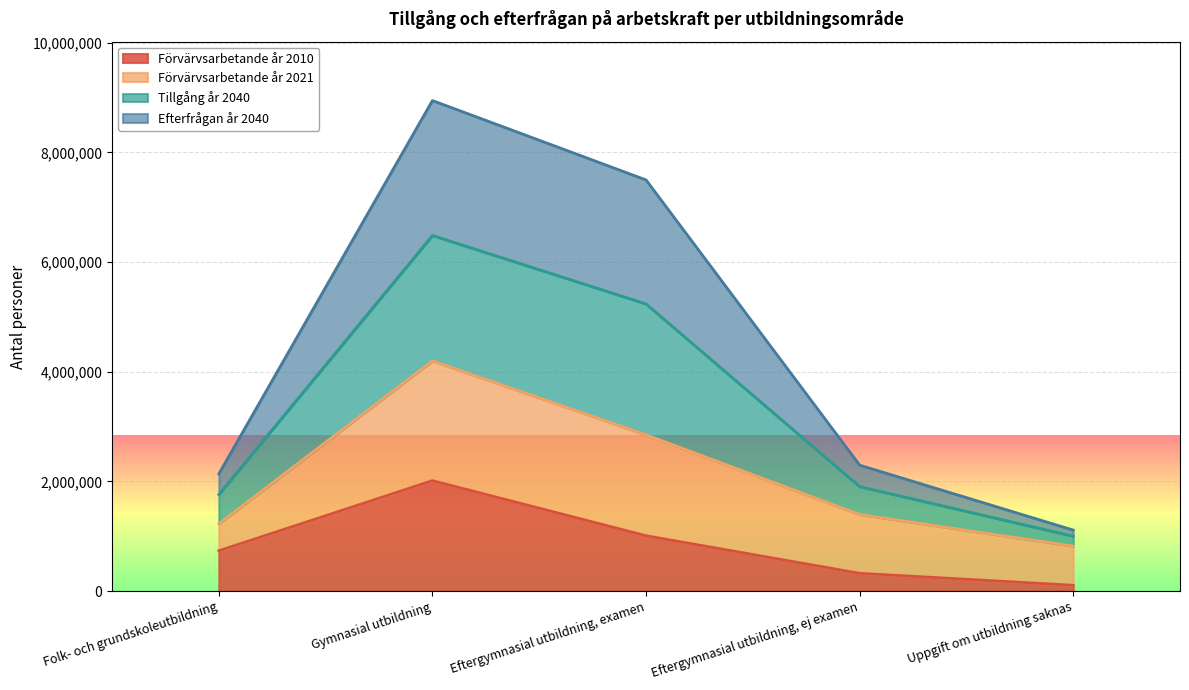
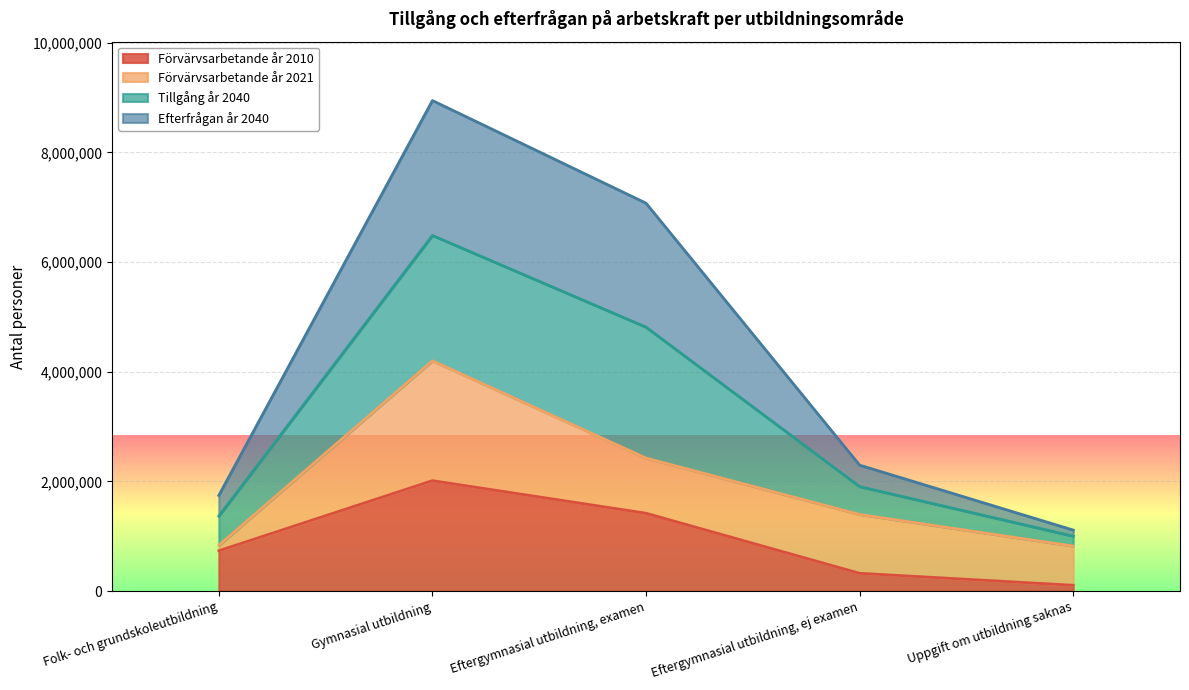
  {
    "Förvärvsarbetande år 2010": {
      "Folk- och grundskoleutbildning": "700,000",
      "Gymnasial utbildning": "2,000,000",
-     "Eftergymnasial utbildning, examen": "1,000,000",
+     "Eftergymnasial utbildning, examen": "1,400,000",
      "Eftergymnasial utbildning, ej examen": "300,000",
      "Uppgift om utbildning saknas": "100,000"
    },
    "Förvärvsarbetande år 2021": {
-     "Folk- och grundskoleutbildning": "500,000",
+     "Folk- och grundskoleutbildning": "100,000",
      "Gymnasial utbildning": "2,200,000",
-     "Eftergymnasial utbildning, examen": "1,800,000",
+     "Eftergymnasial utbildning, examen": "1,000,000",
      "Eftergymnasial utbildning, ej examen": "1,100,000",
      "Uppgift om utbildning saknas": "700,000"
    }
  }
